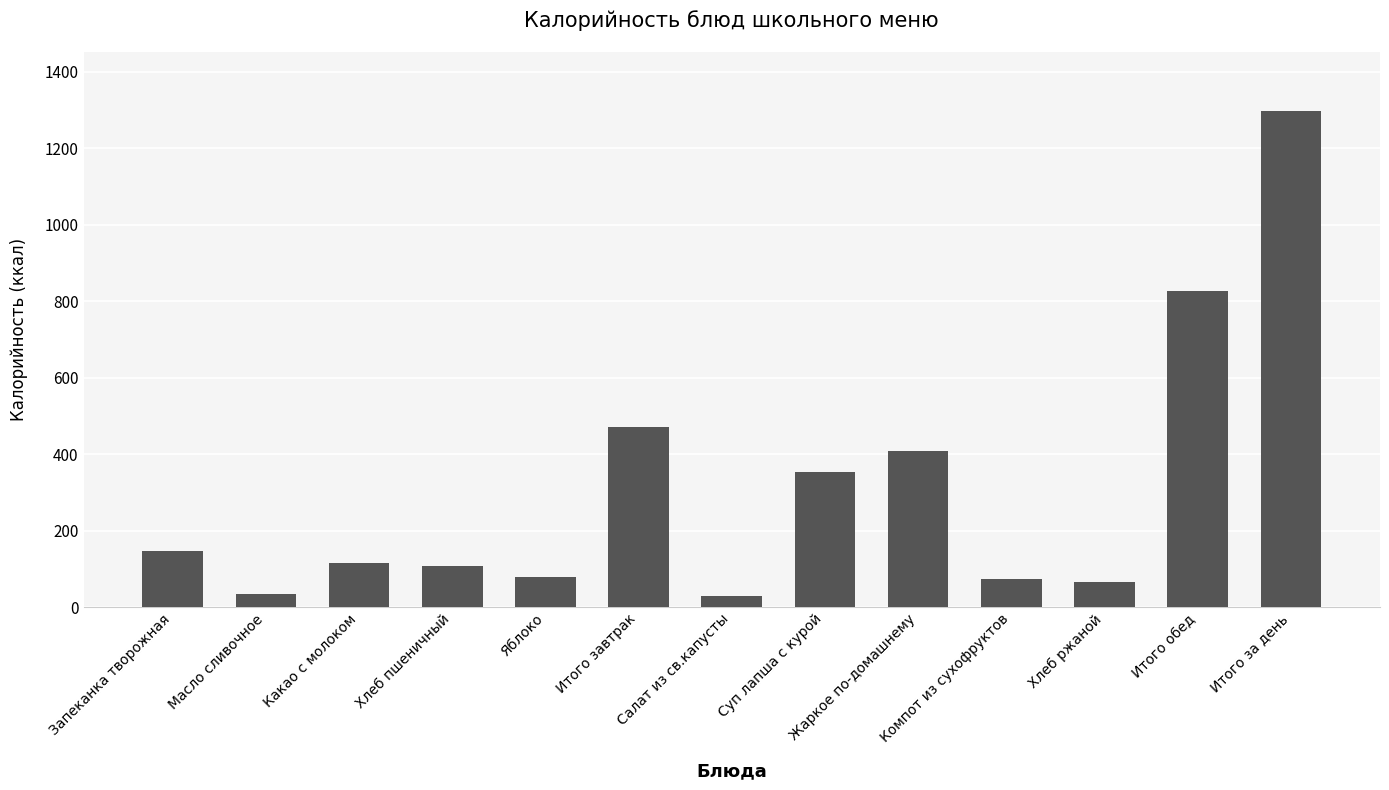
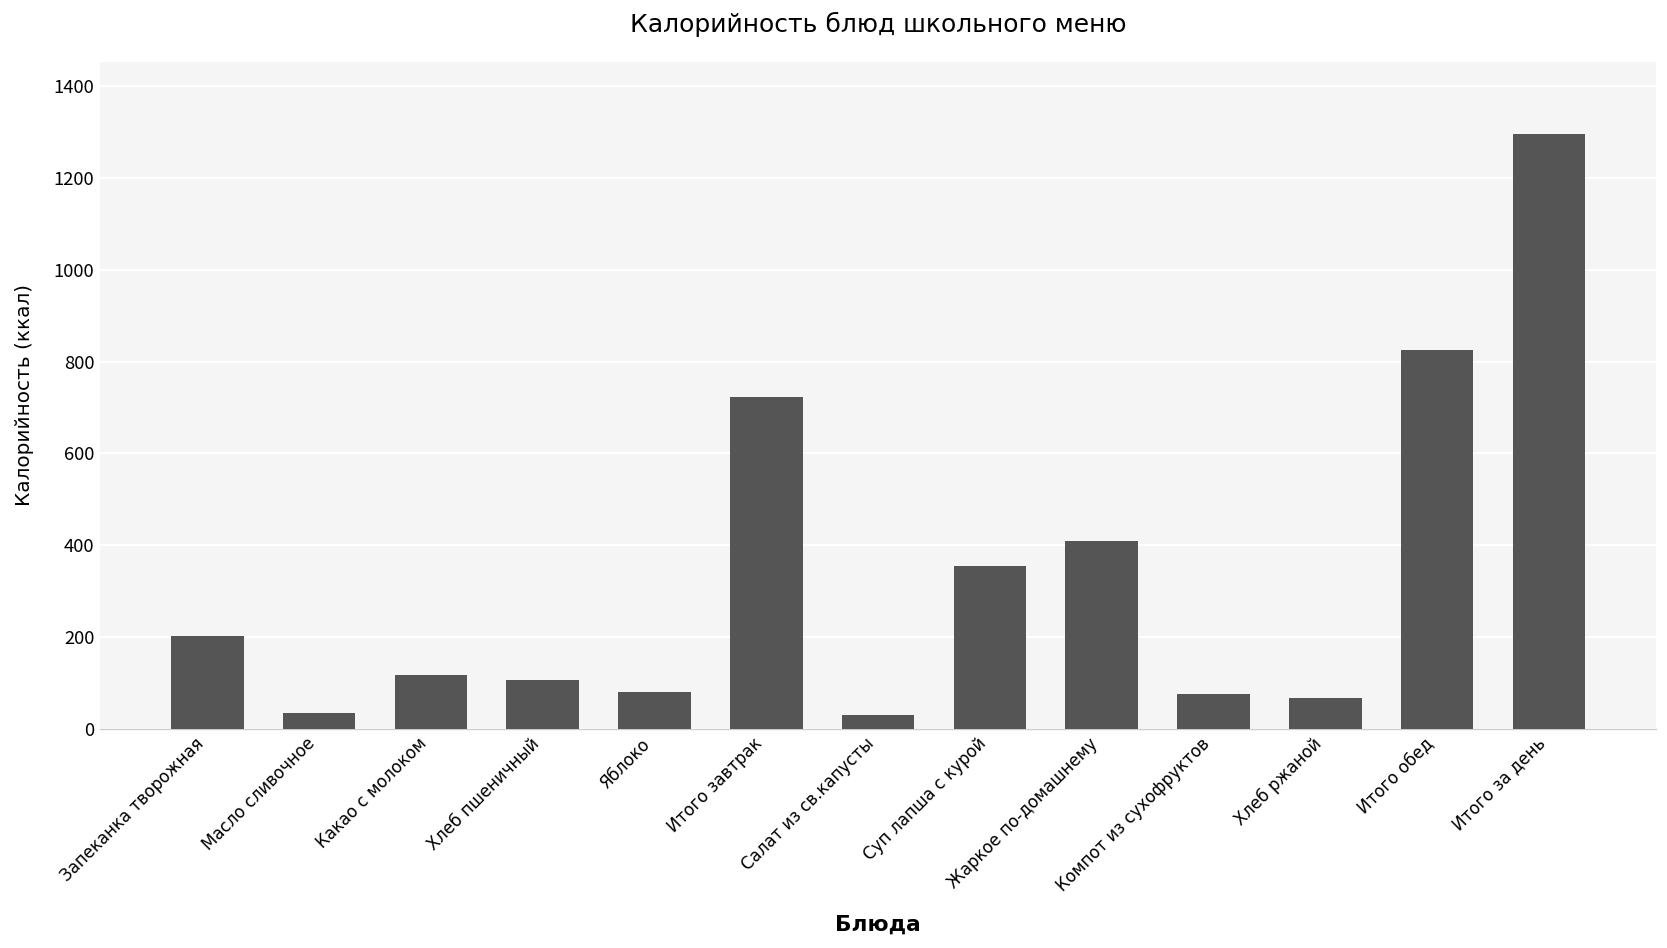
  {
-   "Запеканка творожная": 150,
+   "Запеканка творожная": 200,
    "Масло сливочное": 30,
    "Какао с молоком": 120,
    "Хлеб пшеничный": 110,
    "Яблоко": 80,
-   "Итого завтрак": 470,
+   "Итого завтрак": 720,
    "Салат из св.капусты": 30,
    "Суп лапша с курой": 350,
    "Жаркое по-домашнему": 410,
    "Компот из сухофруктов": 80,
    "Хлеб ржаной": 70,
    "Итого обед": 830,
    "Итого за день": 1300
  }
